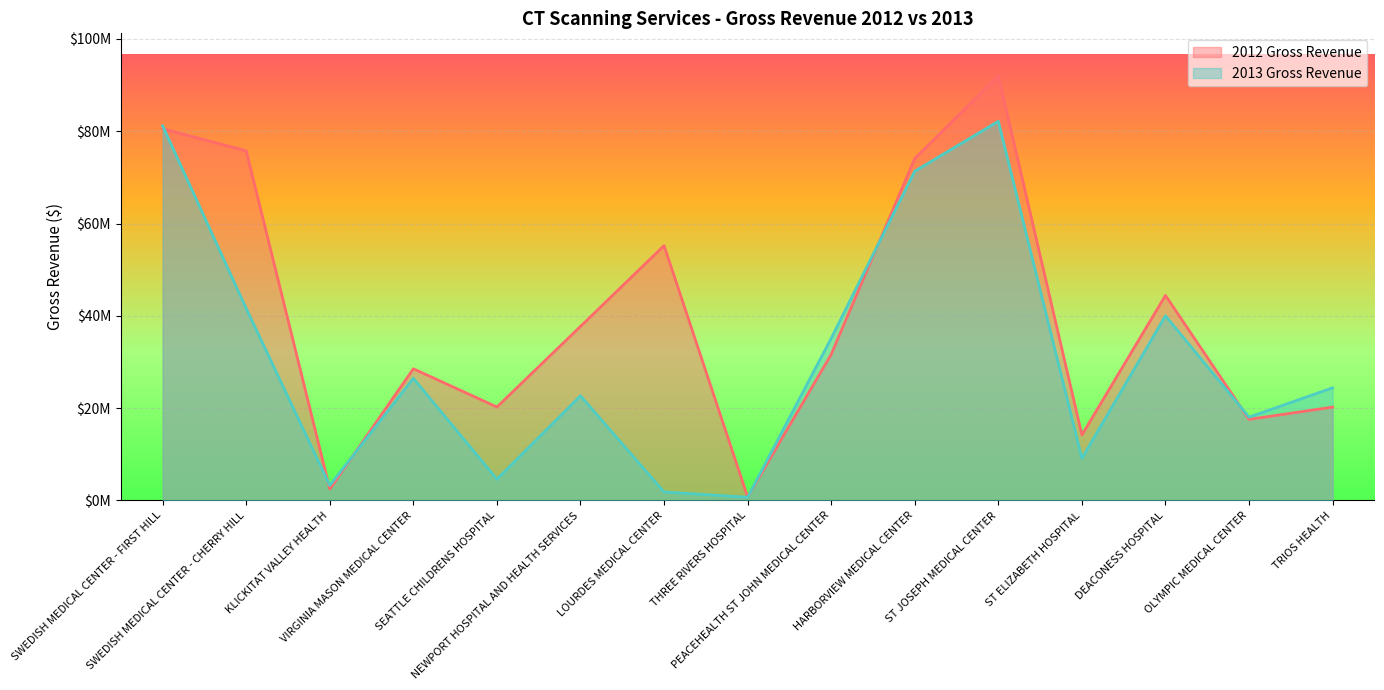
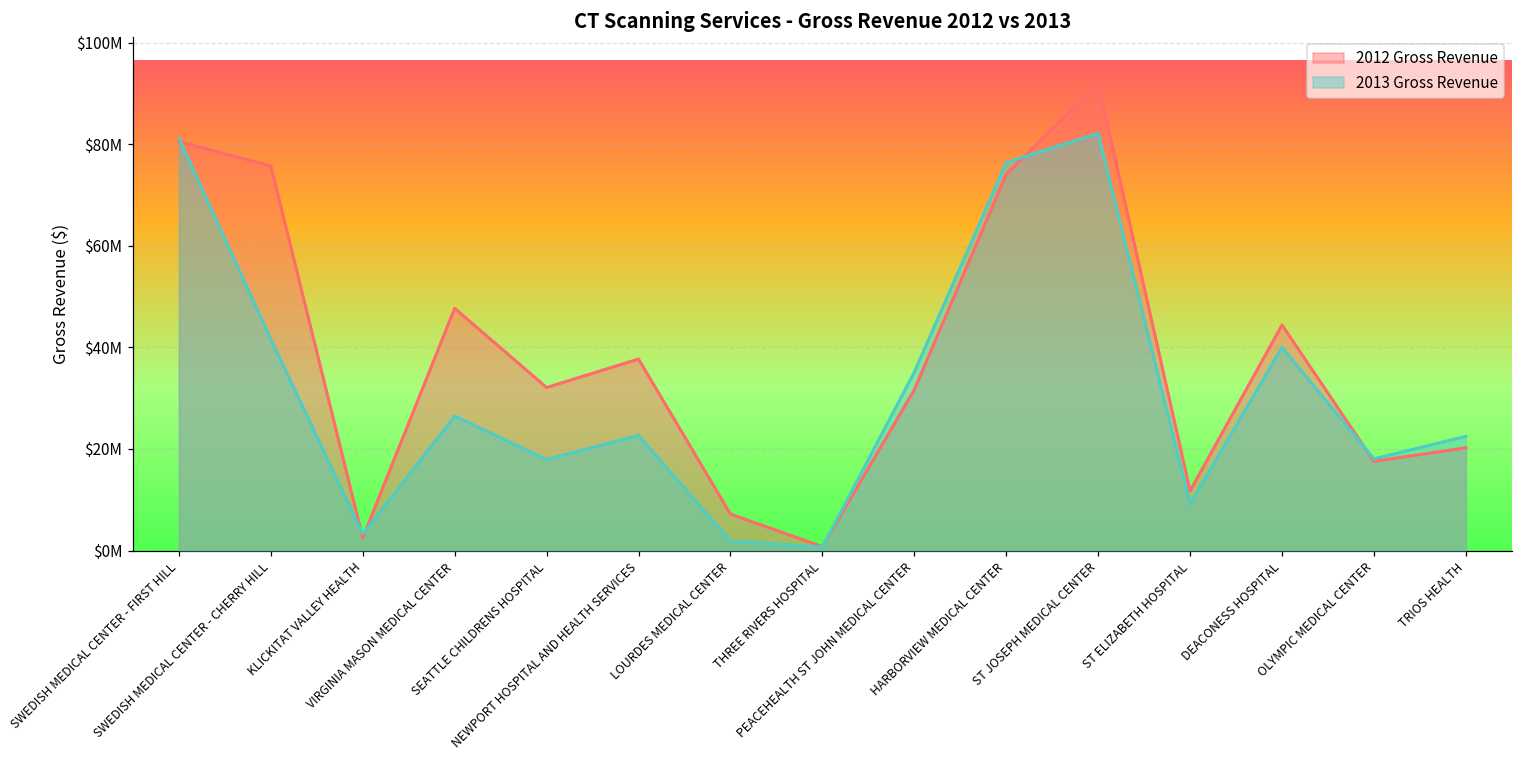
  {
    "2012 Gross Revenue": {
      "SWEDISH MEDICAL CENTER - FIRST HILL": "$81000000",
      "SWEDISH MEDICAL CENTER - CHERRY HILL": "$76000000",
      "KLICKITAT VALLEY HEALTH": "$2000000",
-     "VIRGINIA MASON MEDICAL CENTER": "$29000000",
-     "SEATTLE CHILDRENS HOSPITAL": "$20000000",
+     "VIRGINIA MASON MEDICAL CENTER": "$48000000",
+     "SEATTLE CHILDRENS HOSPITAL": "$32000000",
      "NEWPORT HOSPITAL AND HEALTH SERVICES": "$38000000",
-     "LOURDES MEDICAL CENTER": "$55000000",
+     "LOURDES MEDICAL CENTER": "$7000000",
      "PEACEHEALTH ST JOHN MEDICAL CENTER": "$32000000",
      "HARBORVIEW MEDICAL CENTER": "$74000000",
      "ST JOSEPH MEDICAL CENTER": "$92000000",
-     "ST ELIZABETH HOSPITAL": "$14000000",
+     "ST ELIZABETH HOSPITAL": "$12000000",
      "DEACONESS HOSPITAL": "$44000000",
      "TRIOS HEALTH": "$20000000"
    },
    "2013 Gross Revenue": {
      "SWEDISH MEDICAL CENTER - FIRST HILL": "$81000000",
      "SWEDISH MEDICAL CENTER - CHERRY HILL": "$42000000",
      "KLICKITAT VALLEY HEALTH": "$3000000",
      "VIRGINIA MASON MEDICAL CENTER": "$26000000",
-     "SEATTLE CHILDRENS HOSPITAL": "$5000000",
+     "SEATTLE CHILDRENS HOSPITAL": "$18000000",
      "NEWPORT HOSPITAL AND HEALTH SERVICES": "$23000000",
      "LOURDES MEDICAL CENTER": "$2000000",
      "PEACEHEALTH ST JOHN MEDICAL CENTER": "$35000000",
-     "HARBORVIEW MEDICAL CENTER": "$71000000",
+     "HARBORVIEW MEDICAL CENTER": "$76000000",
      "ST JOSEPH MEDICAL CENTER": "$82000000",
      "ST ELIZABETH HOSPITAL": "$9000000",
      "DEACONESS HOSPITAL": "$40000000",
-     "TRIOS HEALTH": "$24000000"
+     "TRIOS HEALTH": "$22000000"
    }
  }
